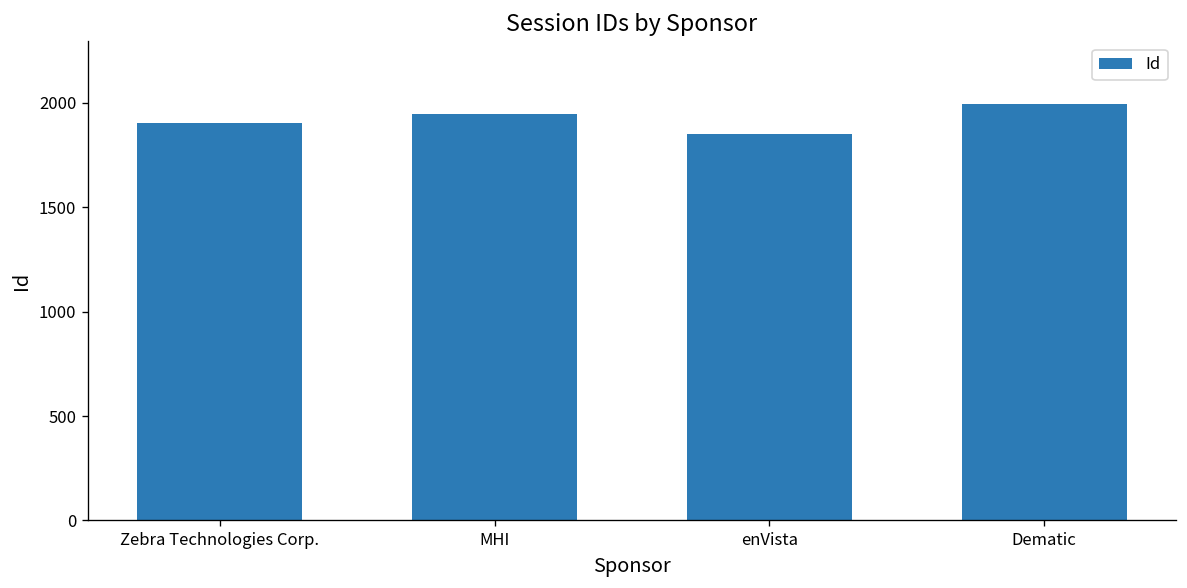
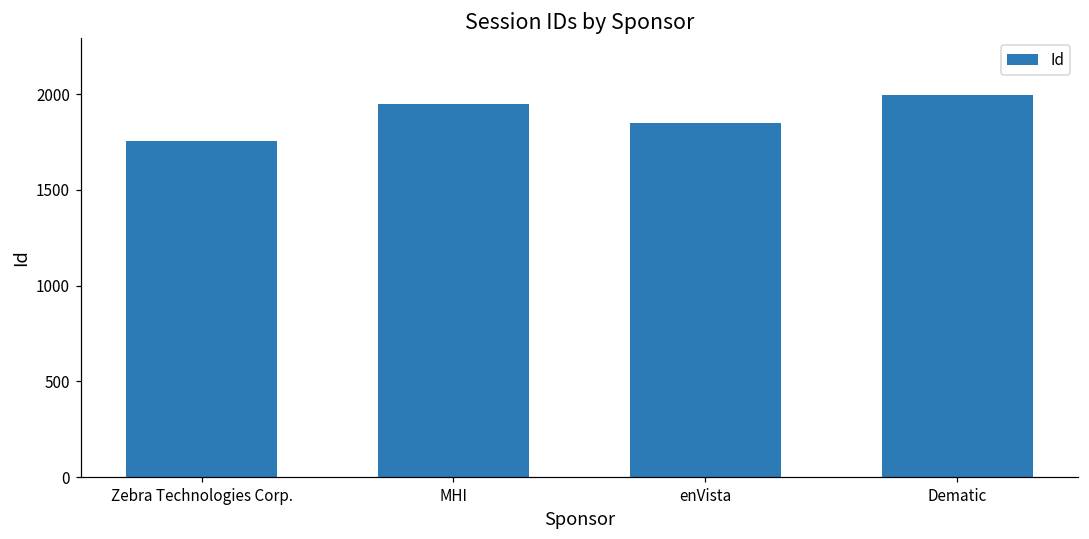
  {
-   "Zebra Technologies Corp.": 1900,
+   "Zebra Technologies Corp.": 1760,
    "MHI": 1950,
    "enVista": 1850,
    "Dematic": 2000
  }
